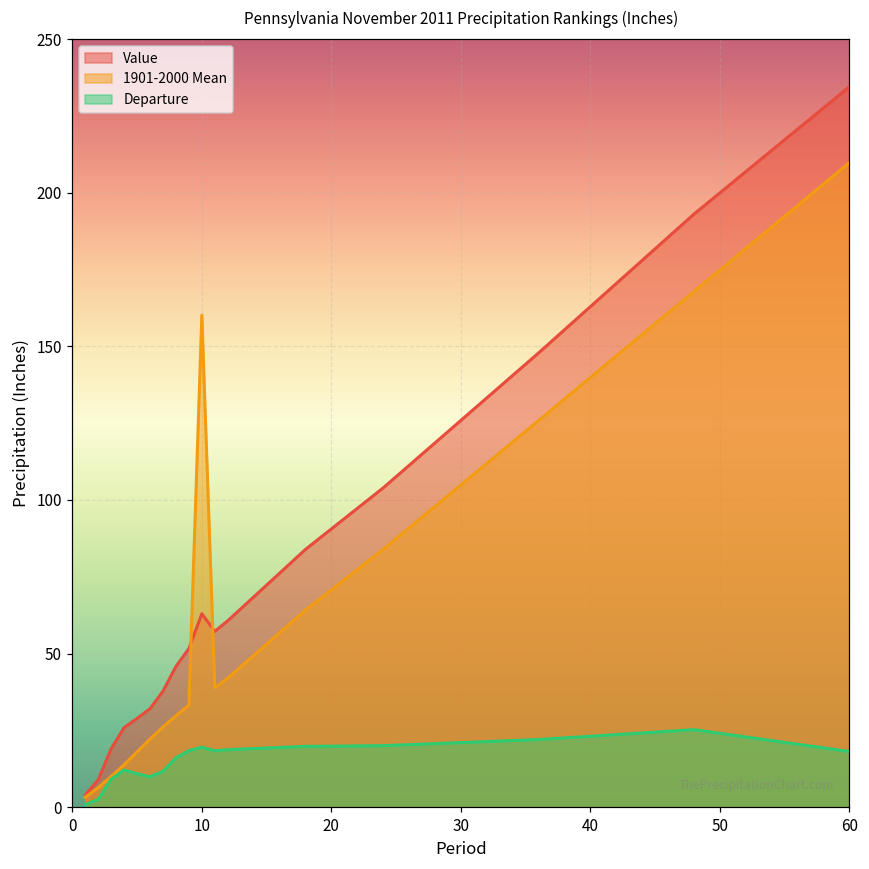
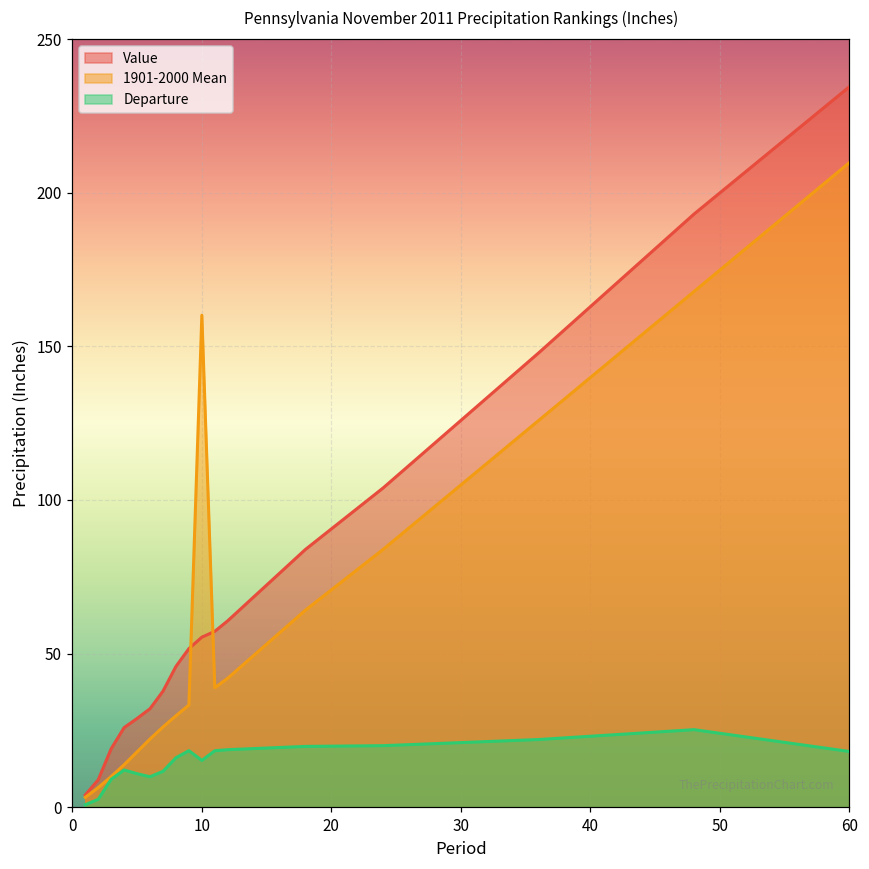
  {
    "Value": {
-     "10": 63,
+     "10": 55,
      "60": 235
    },
    "1901-2000 Mean": {
      "10": 160,
      "60": 210
    },
    "Departure": {
-     "10": 20,
+     "10": 15,
      "60": 18
    }
  }
